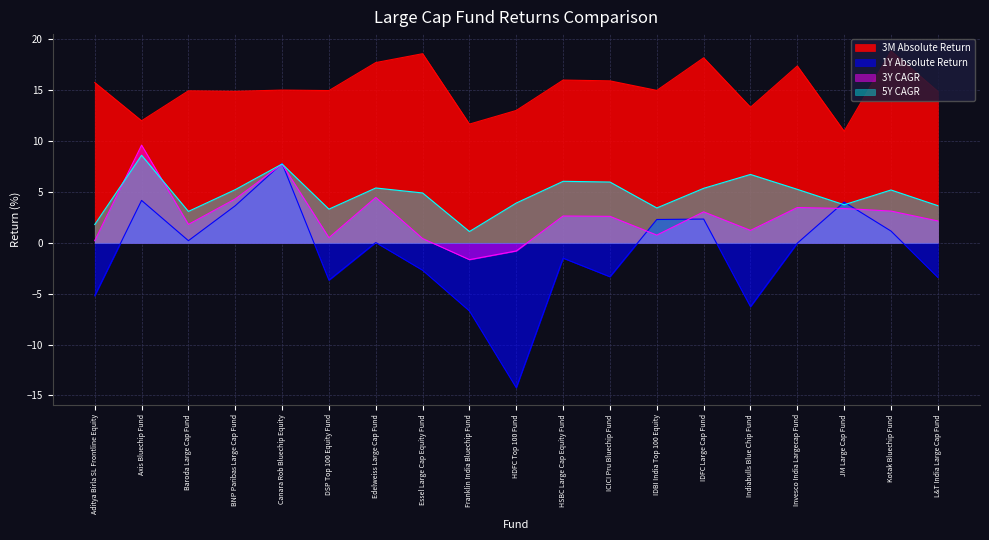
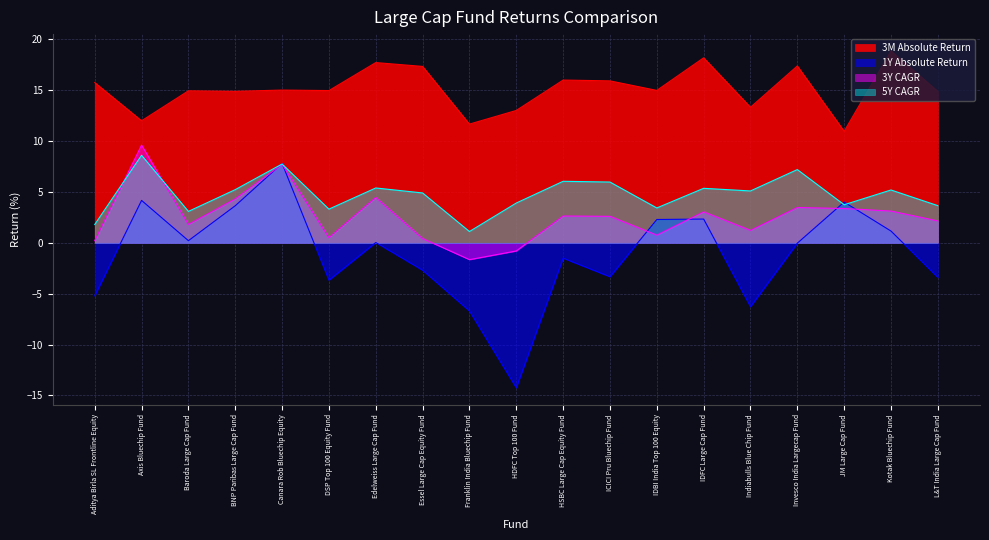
  {
    "3M Absolute Return": {
      "Aditya Birla SL Frontline Equity": 15.8,
      "Axis Bluechip Fund": 12.0,
      "Baroda Large Cap Fund": 14.9,
      "BNP Paribas Large Cap Fund": 14.9,
      "Canara Rob Bluechip Equity": 15.0,
      "DSP Top 100 Equity Fund": 15.0,
      "Edelweiss Large Cap Fund": 17.7,
-     "Essel Large Cap Equity Fund": 18.6,
+     "Essel Large Cap Equity Fund": 17.3,
      "Franklin India Bluechip Fund": 11.7,
      "HDFC Top 100 Fund": 13.0,
      "HSBC Large Cap Equity Fund": 16.0,
      "ICICI Pru Bluechip Fund": 15.9,
      "IDBI India Top 100 Equity": 15.0,
      "IDFC Large Cap Fund": 18.2,
      "Indiabulls Blue Chip Fund": 13.3,
      "Invesco India Largecap Fund": 17.4,
      "JM Large Cap Fund": 11.0
    },
    "5Y CAGR": {
      "Aditya Birla SL Frontline Equity": 1.8,
      "Axis Bluechip Fund": 8.6,
      "Baroda Large Cap Fund": 3.1,
      "BNP Paribas Large Cap Fund": 5.2,
      "DSP Top 100 Equity Fund": 3.3,
      "Edelweiss Large Cap Fund": 5.4,
      "Essel Large Cap Equity Fund": 4.9,
      "Franklin India Bluechip Fund": 1.1,
      "HDFC Top 100 Fund": 3.9,
      "HSBC Large Cap Equity Fund": 6.0,
      "ICICI Pru Bluechip Fund": 6.0,
      "IDBI India Top 100 Equity": 3.4,
      "IDFC Large Cap Fund": 5.4,
-     "Indiabulls Blue Chip Fund": 6.7,
-     "Invesco India Largecap Fund": 5.3,
+     "Indiabulls Blue Chip Fund": 5.1,
+     "Invesco India Largecap Fund": 7.2,
      "JM Large Cap Fund": 3.7,
      "Kotak Bluechip Fund": 5.2,
      "L&T India Large Cap Fund": 3.7
    }
  }
